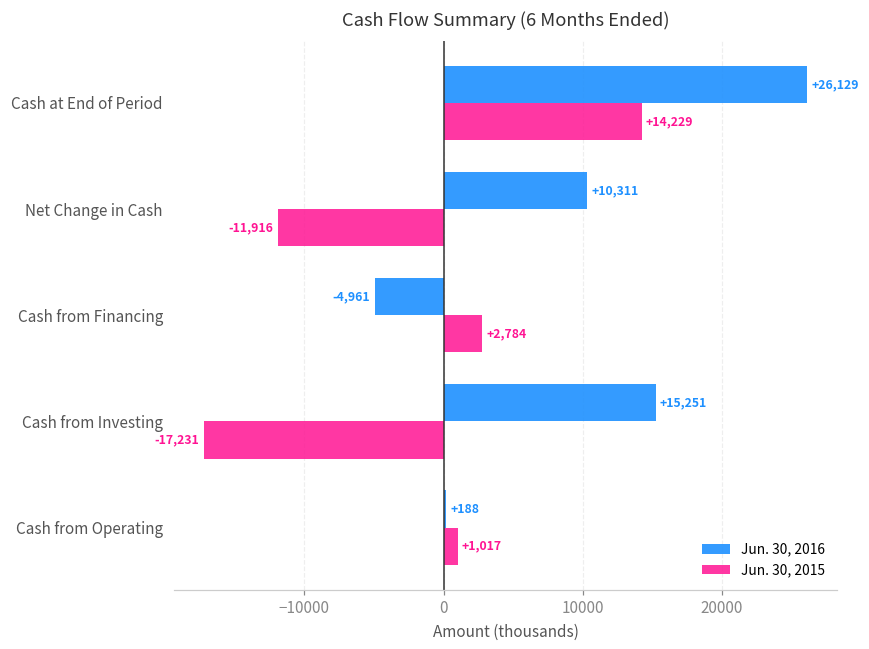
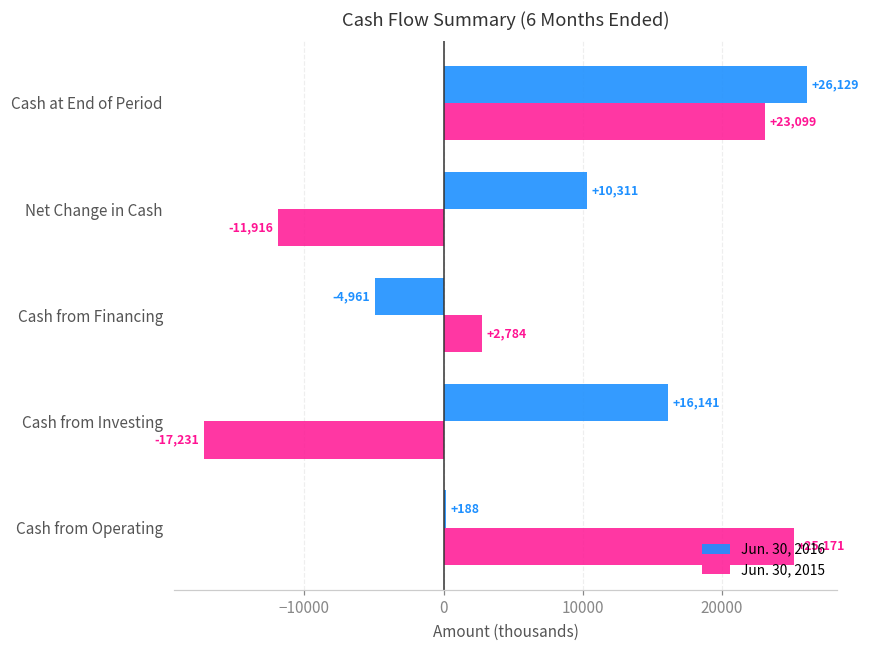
  {
    "Jun. 30, 2016": {
      "Cash at End of Period": "+26,129",
      "Net Change in Cash": "+10,311",
      "Cash from Financing": "-4,961",
-     "Cash from Investing": "+15,251",
+     "Cash from Investing": "+16,141",
      "Cash from Operating": "+188"
    },
    "Jun. 30, 2015": {
-     "Cash at End of Period": "+14,229",
+     "Cash at End of Period": "+23,099",
      "Net Change in Cash": "-11,916",
      "Cash from Financing": "+2,784",
      "Cash from Investing": "-17,231",
-     "Cash from Operating": "+1,017"
+     "Cash from Operating": "+25,171"
    }
  }
